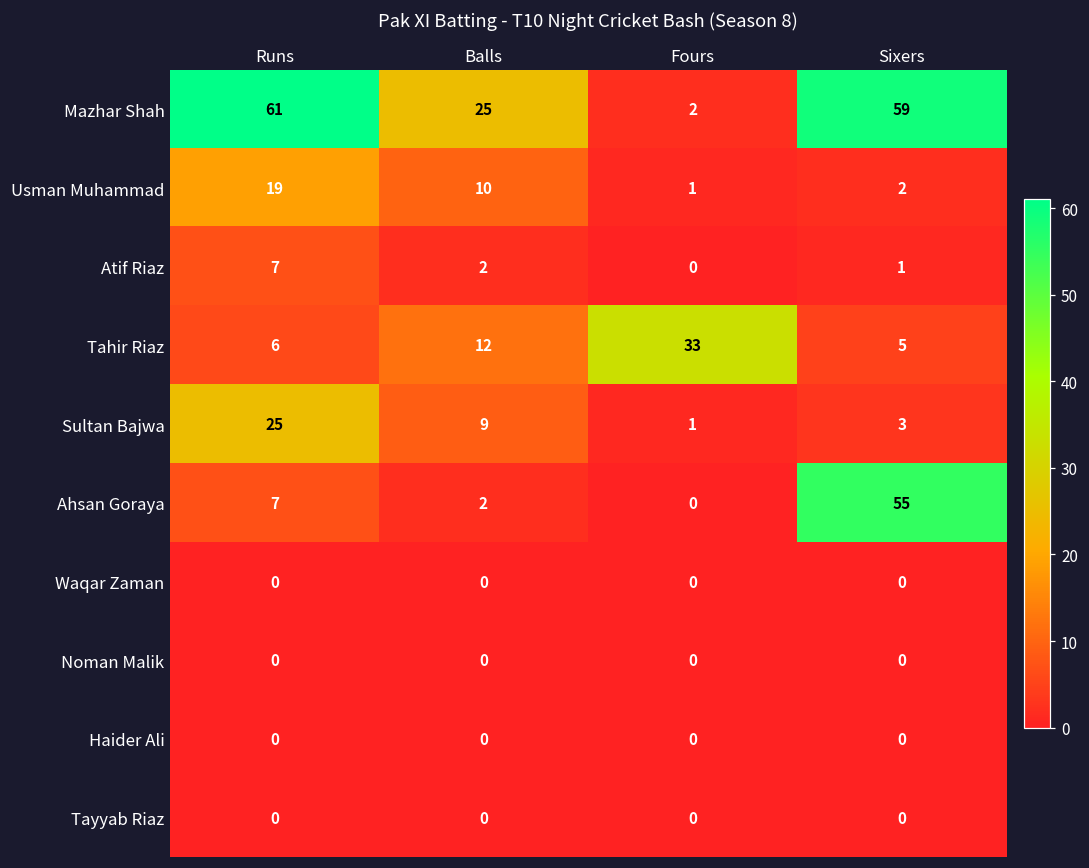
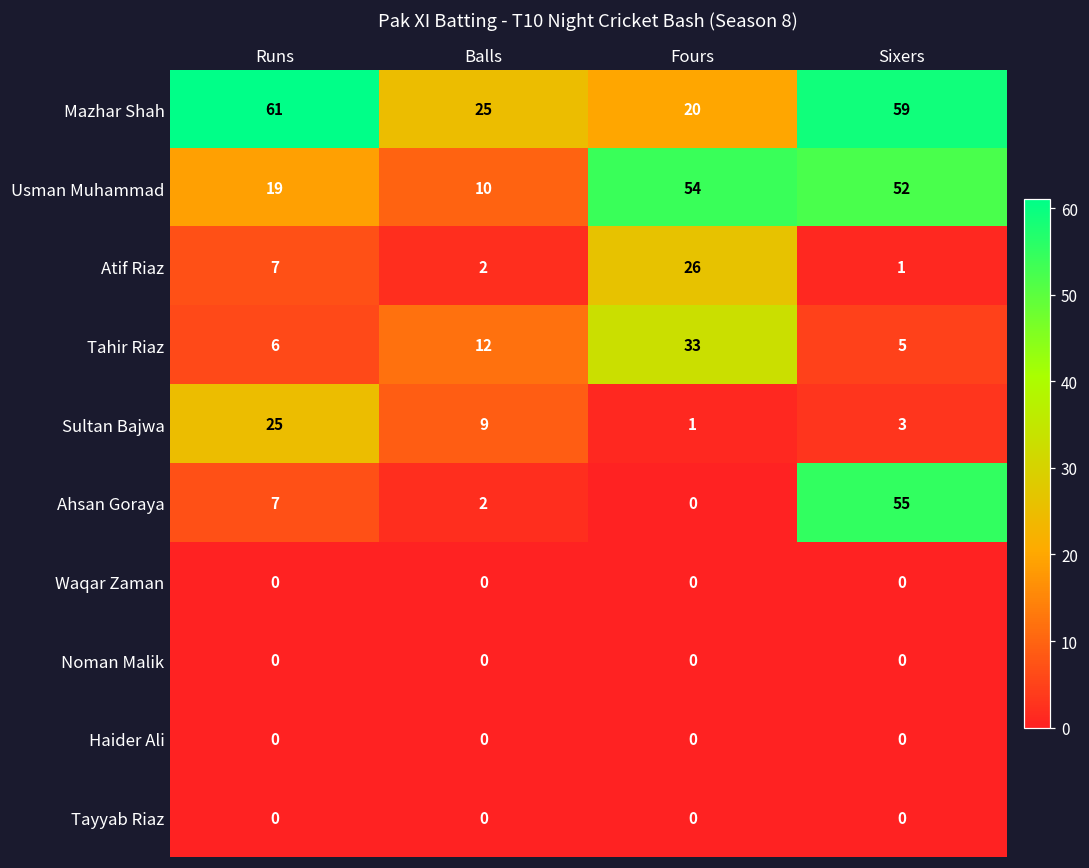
  {
    "Mazhar Shah": {
      "Runs": 61,
      "Balls": 25,
-     "Fours": 2,
+     "Fours": 20,
      "Sixers": 59
    },
    "Usman Muhammad": {
      "Runs": 19,
      "Balls": 10,
-     "Fours": 1,
-     "Sixers": 2
+     "Fours": 54,
+     "Sixers": 52
    },
    "Atif Riaz": {
      "Runs": 7,
      "Balls": 2,
-     "Fours": 0,
+     "Fours": 26,
      "Sixers": 1
    },
    "Tahir Riaz": {
      "Runs": 6,
      "Balls": 12,
      "Fours": 33,
      "Sixers": 5
    },
    "Sultan Bajwa": {
      "Runs": 25,
      "Balls": 9,
      "Fours": 1,
      "Sixers": 3
    },
    "Ahsan Goraya": {
      "Runs": 7,
      "Balls": 2,
      "Fours": 0,
      "Sixers": 55
    },
    "Waqar Zaman": {
      "Runs": 0,
      "Balls": 0,
      "Fours": 0,
      "Sixers": 0
    },
    "Noman Malik": {
      "Runs": 0,
      "Balls": 0,
      "Fours": 0,
      "Sixers": 0
    },
    "Haider Ali": {
      "Runs": 0,
      "Balls": 0,
      "Fours": 0,
      "Sixers": 0
    },
    "Tayyab Riaz": {
      "Runs": 0,
      "Balls": 0,
      "Fours": 0,
      "Sixers": 0
    }
  }
